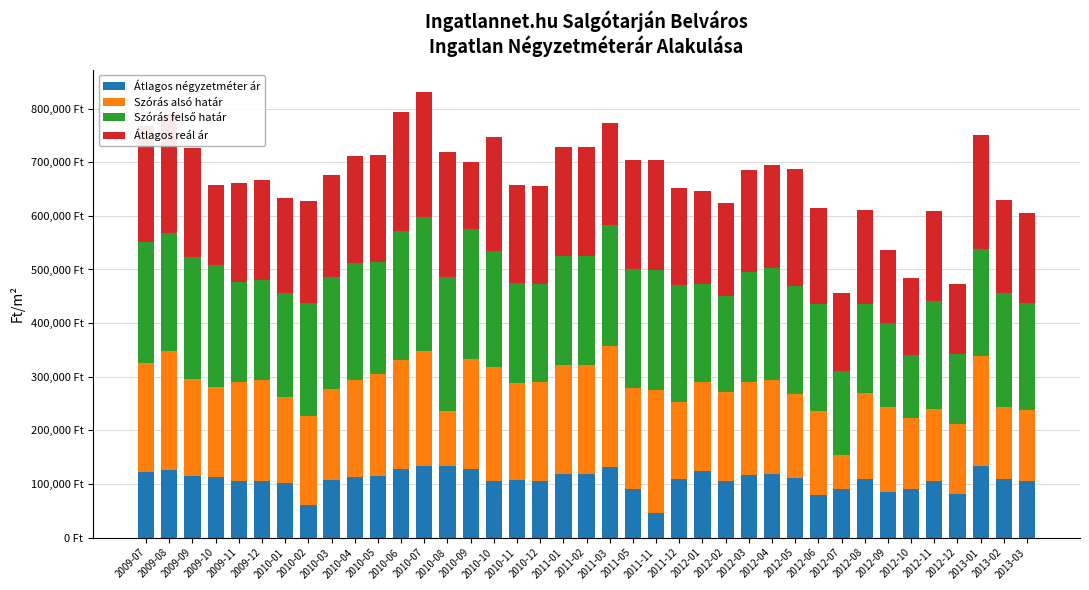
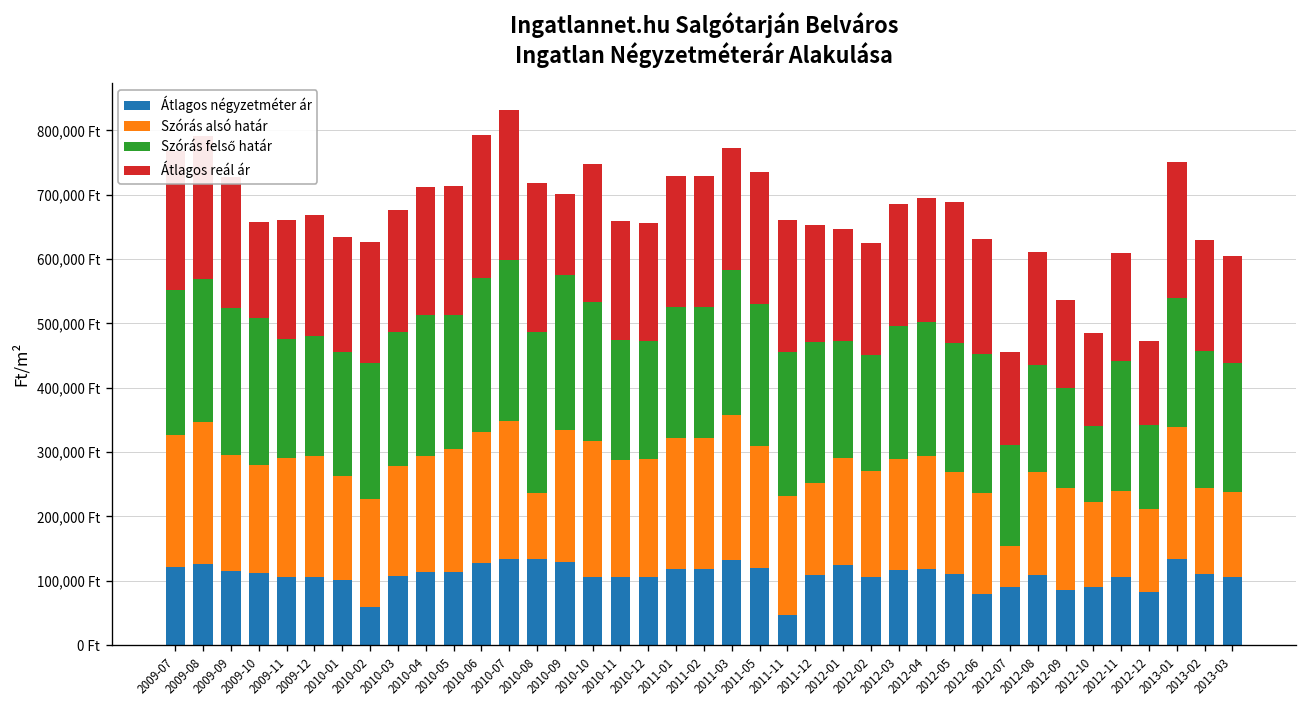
  {
    "Átlagos négyzetméter ár": {
      "2009-07": "120,000 Ft",
      "2009-08": "130,000 Ft",
      "2009-09": "120,000 Ft",
      "2009-10": "110,000 Ft",
      "2009-11": "110,000 Ft",
      "2009-12": "110,000 Ft",
      "2010-01": "100,000 Ft",
      "2010-02": "60,000 Ft",
      "2010-03": "110,000 Ft",
      "2010-04": "110,000 Ft",
      "2010-05": "110,000 Ft",
      "2010-06": "130,000 Ft",
      "2010-07": "130,000 Ft",
      "2010-08": "130,000 Ft",
      "2010-09": "130,000 Ft",
      "2010-10": "110,000 Ft",
      "2010-11": "110,000 Ft",
      "2010-12": "110,000 Ft",
      "2011-01": "120,000 Ft",
      "2011-02": "120,000 Ft",
      "2011-03": "130,000 Ft",
-     "2011-05": "90,000 Ft",
+     "2011-05": "120,000 Ft",
      "2011-11": "50,000 Ft",
      "2011-12": "110,000 Ft",
      "2012-01": "120,000 Ft",
      "2012-02": "110,000 Ft",
      "2012-03": "120,000 Ft",
      "2012-04": "120,000 Ft",
      "2012-05": "110,000 Ft",
      "2012-06": "80,000 Ft",
      "2012-07": "90,000 Ft",
      "2012-08": "110,000 Ft",
      "2012-09": "90,000 Ft",
      "2012-10": "90,000 Ft",
      "2012-11": "110,000 Ft",
      "2012-12": "80,000 Ft",
      "2013-01": "130,000 Ft",
      "2013-02": "110,000 Ft",
      "2013-03": "110,000 Ft"
    },
    "Szórás alsó határ": {
      "2009-07": "200,000 Ft",
      "2009-08": "220,000 Ft",
      "2009-09": "180,000 Ft",
      "2009-10": "170,000 Ft",
      "2009-11": "190,000 Ft",
      "2009-12": "190,000 Ft",
      "2010-01": "160,000 Ft",
      "2010-02": "170,000 Ft",
      "2010-03": "170,000 Ft",
      "2010-04": "180,000 Ft",
      "2010-05": "190,000 Ft",
      "2010-06": "200,000 Ft",
      "2010-07": "210,000 Ft",
      "2010-08": "100,000 Ft",
      "2010-09": "210,000 Ft",
      "2010-10": "210,000 Ft",
      "2010-11": "180,000 Ft",
      "2010-12": "180,000 Ft",
      "2011-01": "200,000 Ft",
      "2011-02": "200,000 Ft",
      "2011-03": "230,000 Ft",
      "2011-05": "190,000 Ft",
-     "2011-11": "230,000 Ft",
+     "2011-11": "190,000 Ft",
      "2011-12": "140,000 Ft",
      "2012-01": "170,000 Ft",
      "2012-02": "170,000 Ft",
      "2012-03": "170,000 Ft",
      "2012-04": "180,000 Ft",
      "2012-05": "160,000 Ft",
      "2012-06": "160,000 Ft",
      "2012-07": "60,000 Ft",
      "2012-08": "160,000 Ft",
      "2012-09": "160,000 Ft",
      "2012-10": "130,000 Ft",
      "2012-11": "130,000 Ft",
      "2012-12": "130,000 Ft",
      "2013-01": "210,000 Ft",
      "2013-02": "130,000 Ft",
      "2013-03": "130,000 Ft"
    },
    "Szórás felső határ": {
      "2009-07": "230,000 Ft",
      "2009-08": "220,000 Ft",
      "2009-09": "230,000 Ft",
      "2009-10": "230,000 Ft",
      "2009-11": "190,000 Ft",
      "2009-12": "190,000 Ft",
      "2010-01": "190,000 Ft",
      "2010-02": "210,000 Ft",
      "2010-03": "210,000 Ft",
      "2010-04": "220,000 Ft",
      "2010-05": "210,000 Ft",
      "2010-06": "240,000 Ft",
      "2010-07": "250,000 Ft",
      "2010-08": "250,000 Ft",
      "2010-09": "240,000 Ft",
      "2010-10": "220,000 Ft",
      "2010-11": "190,000 Ft",
      "2010-12": "180,000 Ft",
      "2011-01": "200,000 Ft",
      "2011-02": "200,000 Ft",
      "2011-03": "230,000 Ft",
      "2011-05": "220,000 Ft",
      "2011-11": "220,000 Ft",
      "2011-12": "220,000 Ft",
      "2012-01": "180,000 Ft",
      "2012-02": "180,000 Ft",
      "2012-03": "210,000 Ft",
      "2012-04": "210,000 Ft",
      "2012-05": "200,000 Ft",
-     "2012-06": "200,000 Ft",
+     "2012-06": "220,000 Ft",
      "2012-07": "160,000 Ft",
      "2012-08": "170,000 Ft",
      "2012-09": "150,000 Ft",
      "2012-10": "120,000 Ft",
      "2012-11": "200,000 Ft",
      "2012-12": "130,000 Ft",
      "2013-01": "200,000 Ft",
      "2013-02": "210,000 Ft",
      "2013-03": "200,000 Ft"
    },
    "Átlagos reál ár": {
      "2009-09": "200,000 Ft",
      "2009-10": "150,000 Ft",
      "2009-11": "190,000 Ft",
      "2009-12": "190,000 Ft",
      "2010-01": "180,000 Ft",
      "2010-02": "190,000 Ft",
      "2010-03": "190,000 Ft",
      "2010-04": "200,000 Ft",
      "2010-05": "200,000 Ft",
      "2010-06": "220,000 Ft",
      "2010-07": "230,000 Ft",
      "2010-08": "230,000 Ft",
      "2010-09": "130,000 Ft",
      "2010-10": "210,000 Ft",
      "2010-11": "180,000 Ft",
      "2010-12": "180,000 Ft",
      "2011-01": "200,000 Ft",
      "2011-02": "200,000 Ft",
      "2011-03": "190,000 Ft",
      "2011-05": "200,000 Ft",
      "2011-11": "200,000 Ft",
      "2011-12": "180,000 Ft",
      "2012-01": "170,000 Ft",
      "2012-02": "170,000 Ft",
      "2012-03": "190,000 Ft",
      "2012-04": "190,000 Ft",
      "2012-05": "220,000 Ft",
      "2012-06": "180,000 Ft",
      "2012-07": "140,000 Ft",
      "2012-08": "180,000 Ft",
      "2012-09": "140,000 Ft",
      "2012-10": "140,000 Ft",
      "2012-11": "170,000 Ft",
      "2012-12": "130,000 Ft",
      "2013-01": "210,000 Ft",
      "2013-02": "170,000 Ft",
      "2013-03": "170,000 Ft"
    }
  }
